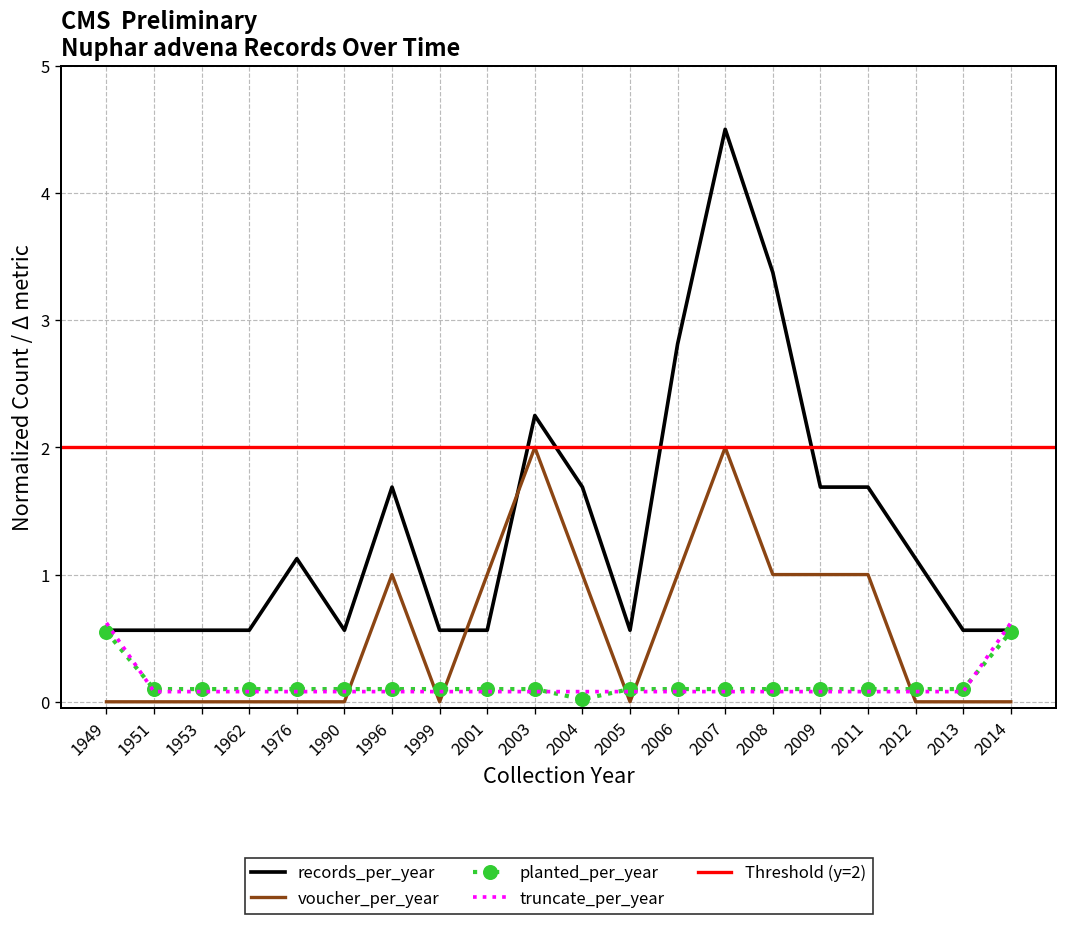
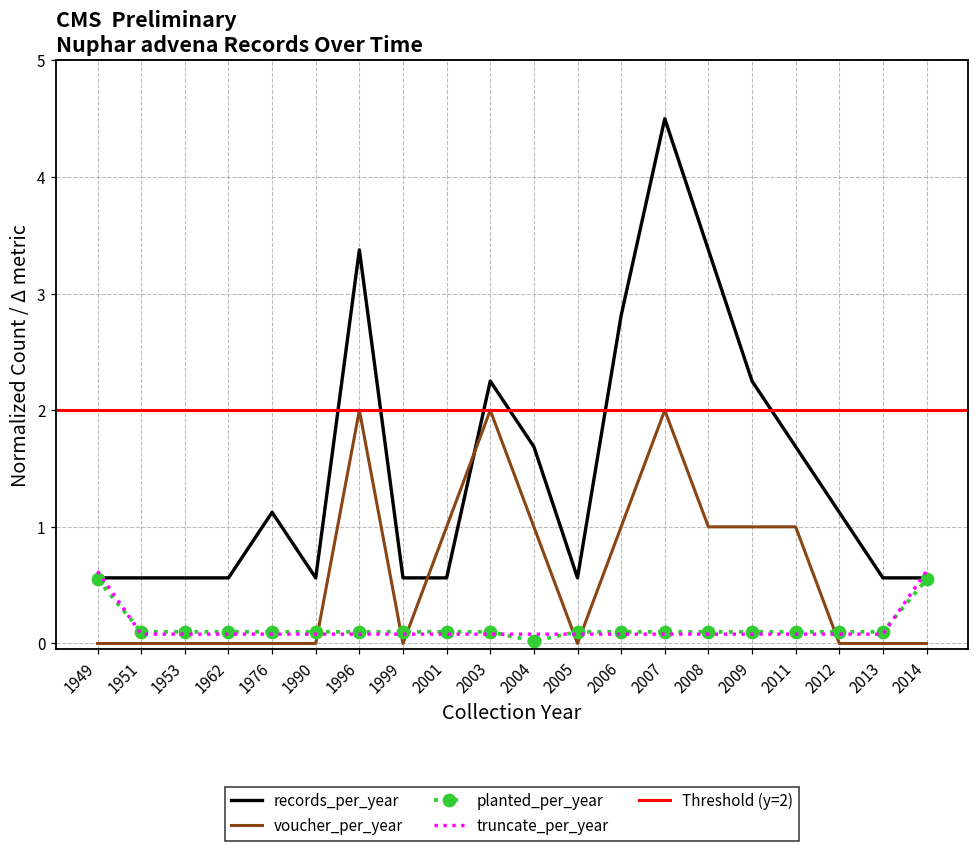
  {
    "records_per_year": {
      "1951": 0.56,
      "1953": 0.56,
      "1962": 0.56,
      "1976": 1.13,
      "1990": 0.56,
-     "1996": 1.69,
+     "1996": 3.38,
      "1999": 0.56,
      "2001": 0.56,
      "2003": 2.25,
      "2004": 1.69,
      "2005": 0.56,
      "2006": 2.81,
      "2007": 4.50,
      "2008": 3.38,
-     "2009": 1.69,
+     "2009": 2.25,
      "2011": 1.69,
      "2012": 1.13,
      "2013": 0.56
    },
    "voucher_per_year": {
      "1949": 0,
      "1951": 0,
      "1953": 0,
      "1962": 0,
      "1976": 0,
      "1990": 0,
-     "1996": 1,
+     "1996": 2,
      "1999": 0,
      "2001": 1,
      "2003": 2,
      "2004": 1,
      "2005": 0,
      "2006": 1,
      "2007": 2,
      "2008": 1,
      "2009": 1,
      "2011": 1,
      "2012": 0,
      "2013": 0,
      "2014": 0
    },
    "planted_per_year": {
      "2004": 0.02
    },
    "truncate_per_year": {
      "1949": 0.62,
      "2004": 0.08,
      "2014": 0.62
    }
  }
